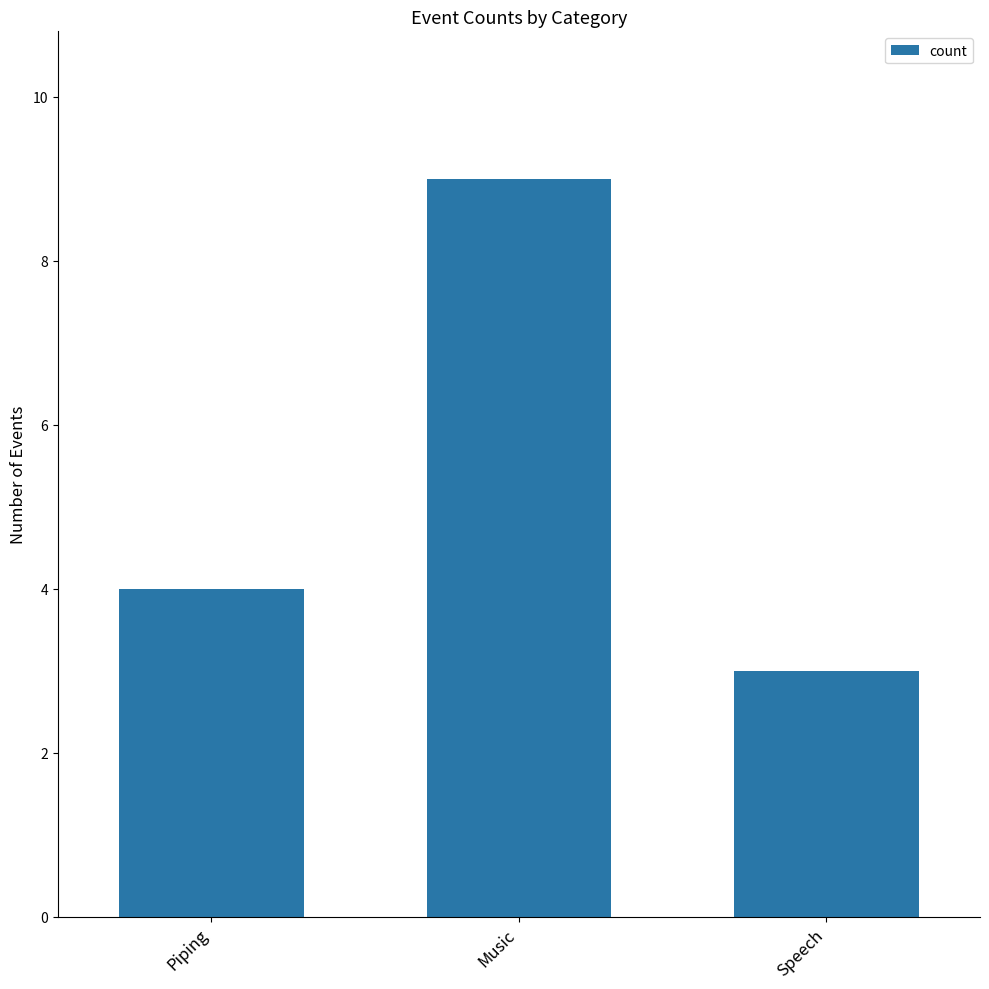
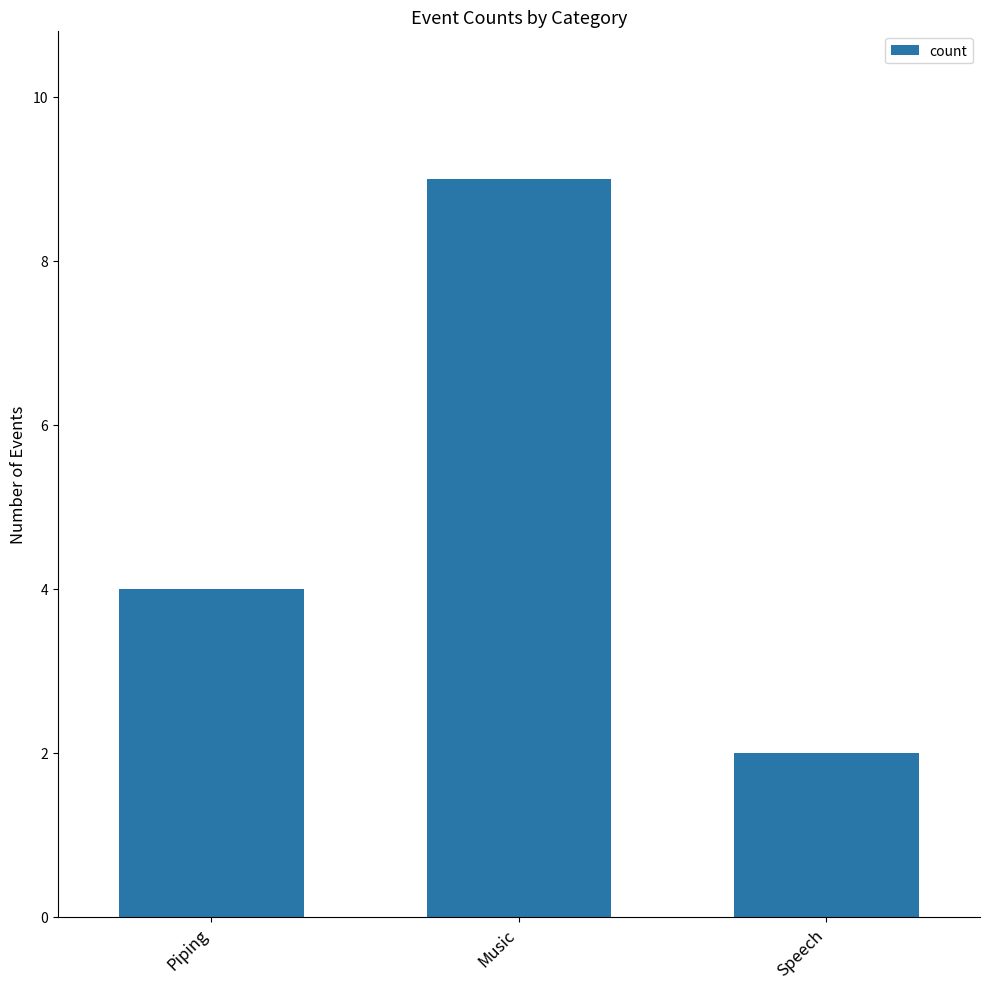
  {
    "Piping": 4,
    "Music": 9,
-   "Speech": 3
+   "Speech": 2
  }
